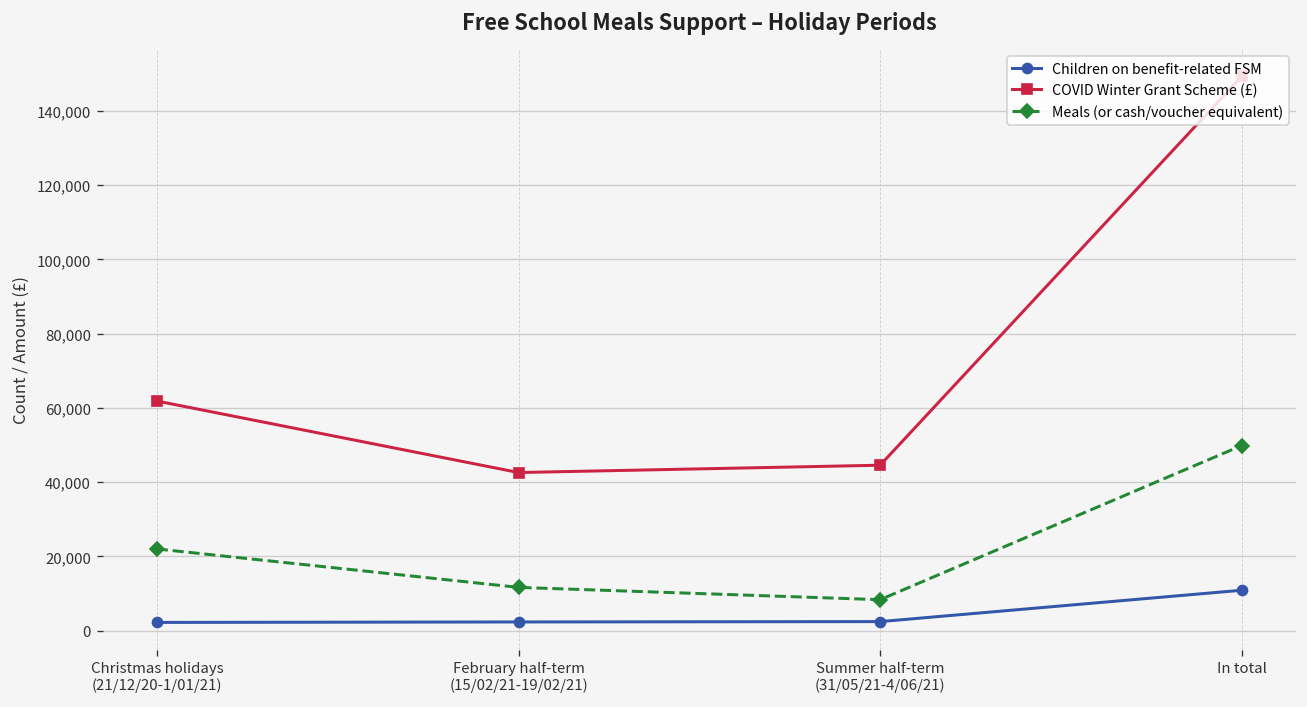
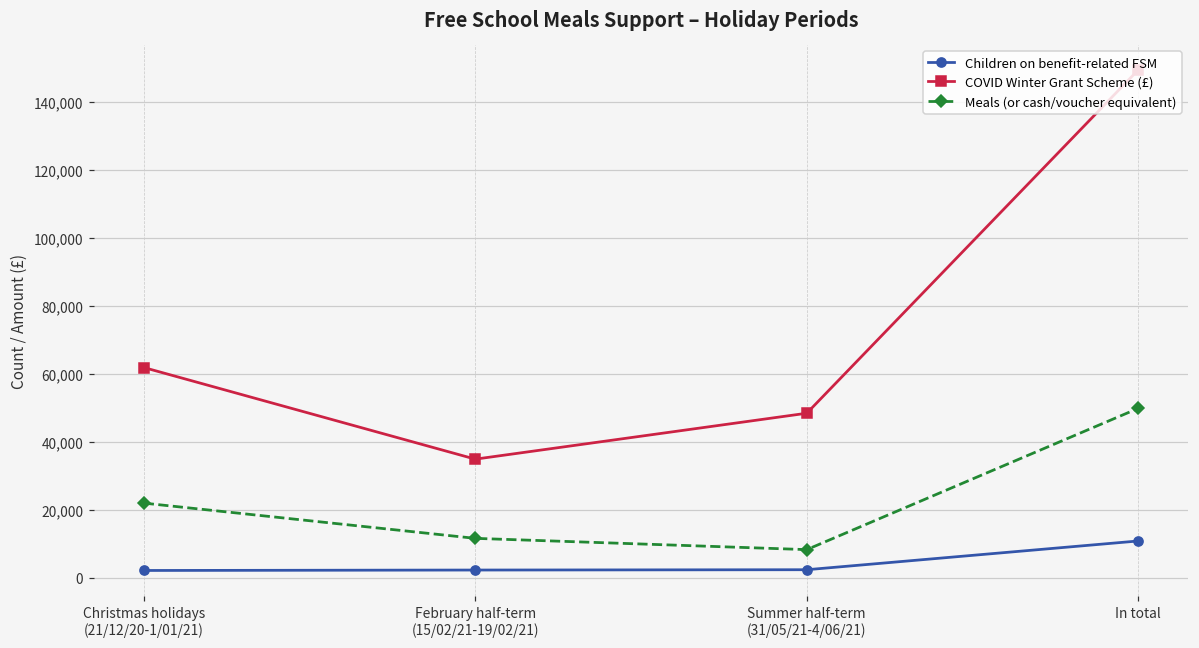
  {
    "Children on benefit-related FSM": {
      "Christmas holidays (21/12/20-1/01/21)": "2,000",
      "February half-term (15/02/21-19/02/21)": "2,000",
      "Summer half-term (31/05/21-4/06/21)": "2,000",
      "In total": "11,000"
    },
    "COVID Winter Grant Scheme (£)": {
      "Christmas holidays (21/12/20-1/01/21)": "62,000",
-     "February half-term (15/02/21-19/02/21)": "43,000",
-     "Summer half-term (31/05/21-4/06/21)": "45,000"
+     "February half-term (15/02/21-19/02/21)": "35,000",
+     "Summer half-term (31/05/21-4/06/21)": "48,000"
    },
    "Meals (or cash/voucher equivalent)": {
      "Christmas holidays (21/12/20-1/01/21)": "22,000",
      "February half-term (15/02/21-19/02/21)": "12,000",
      "Summer half-term (31/05/21-4/06/21)": "8,000",
      "In total": "50,000"
    }
  }
